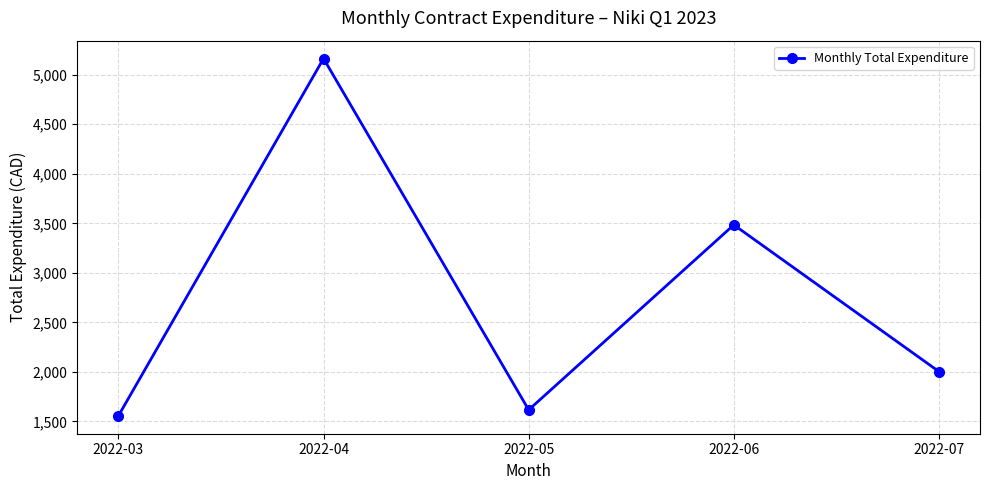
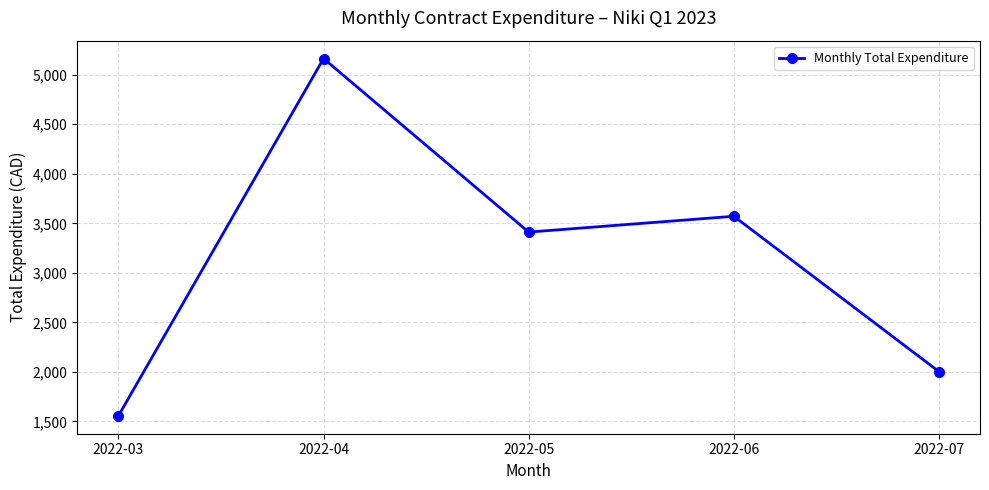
  {
    "2022-03": "1,600",
    "2022-04": "5,200",
-   "2022-05": "1,600",
-   "2022-06": "3,500",
+   "2022-05": "3,400",
+   "2022-06": "3,600",
    "2022-07": "2,000"
  }
